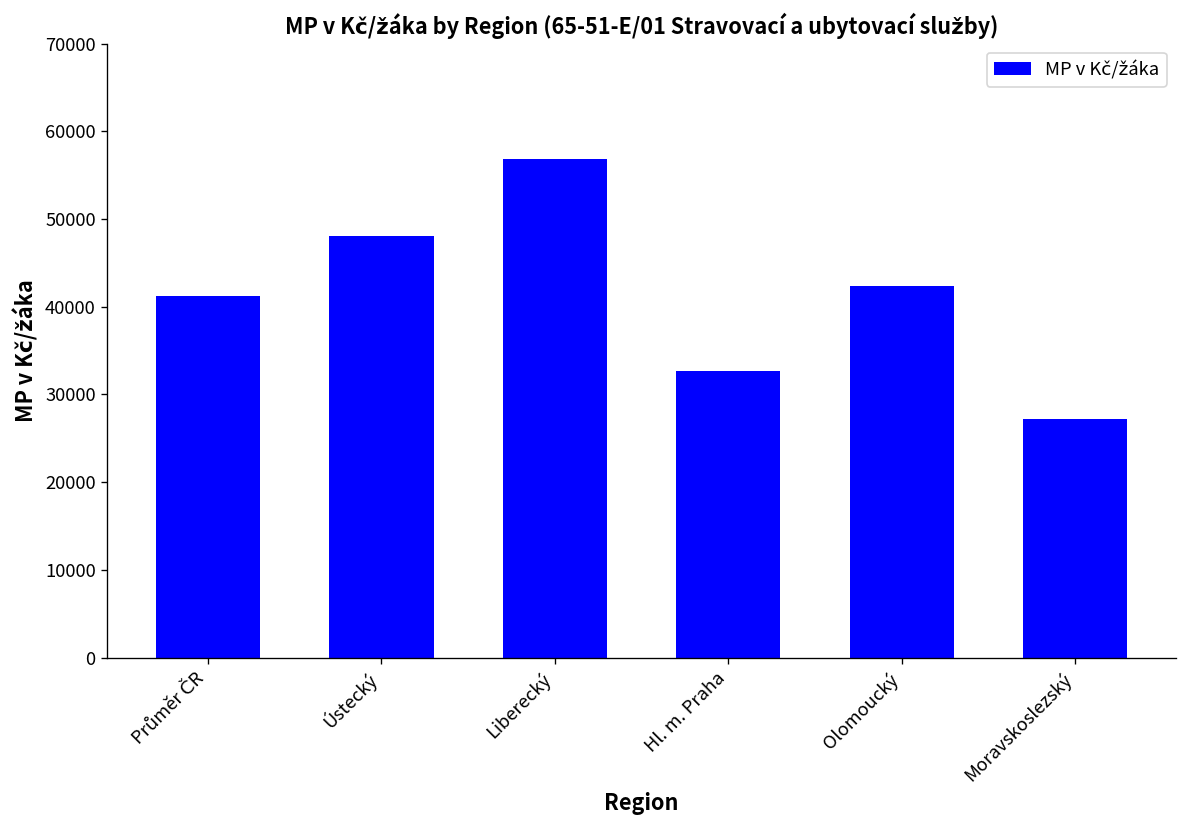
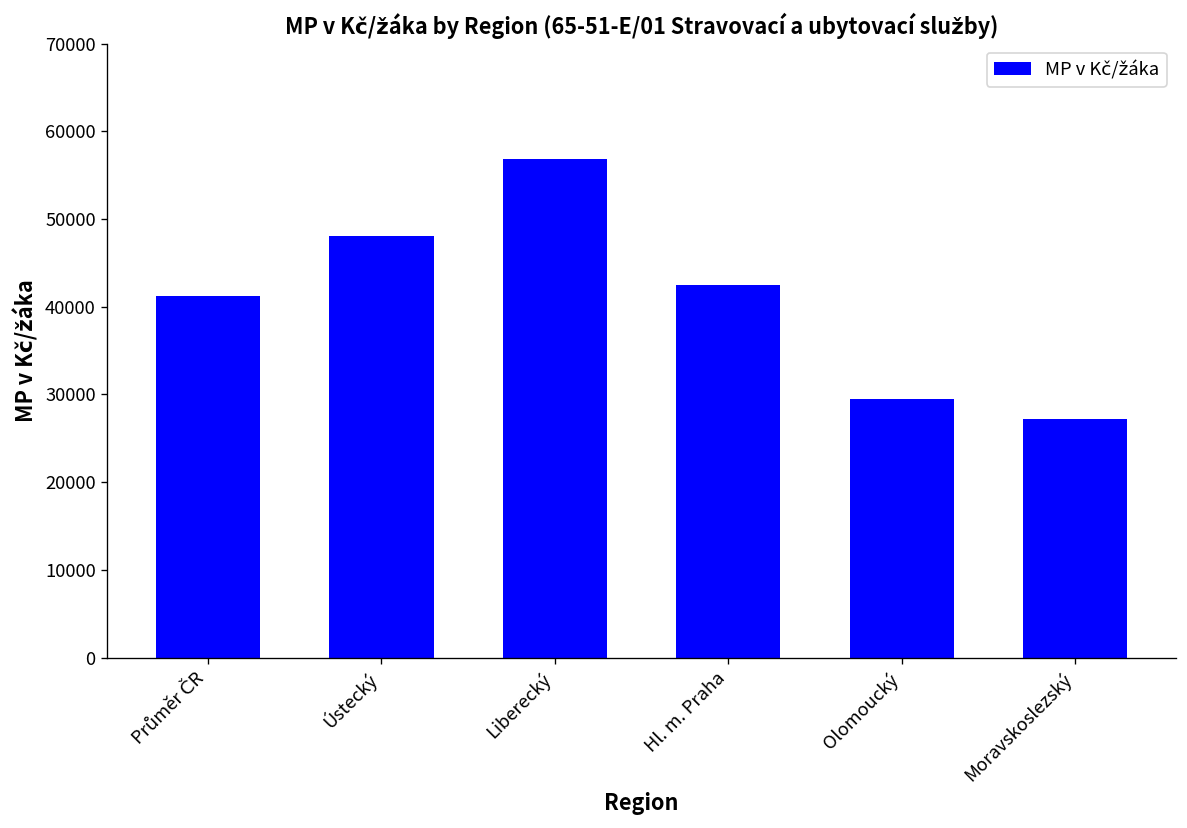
  {
    "Průměr ČR": 41000,
    "Ústecký": 48000,
    "Liberecký": 57000,
-   "Hl. m. Praha": 33000,
-   "Olomoucký": 42000,
+   "Hl. m. Praha": 42000,
+   "Olomoucký": 29000,
    "Moravskoslezský": 27000
  }
